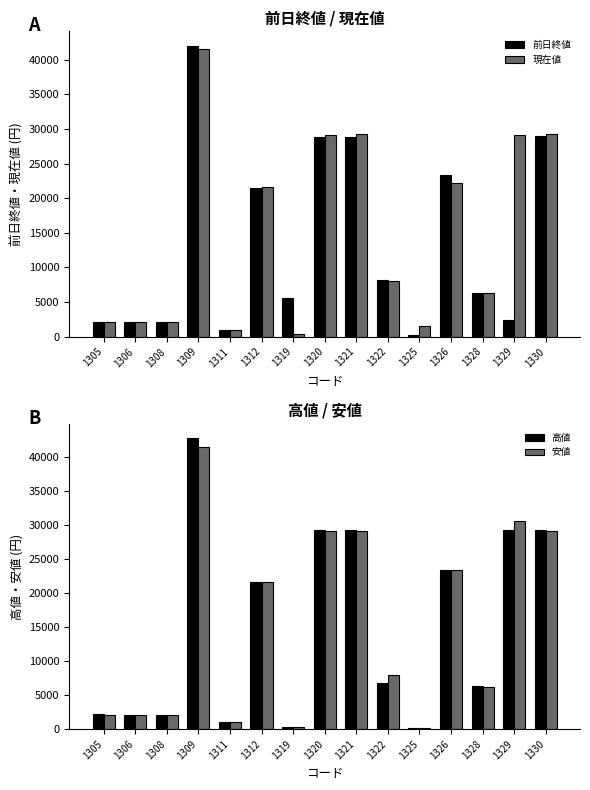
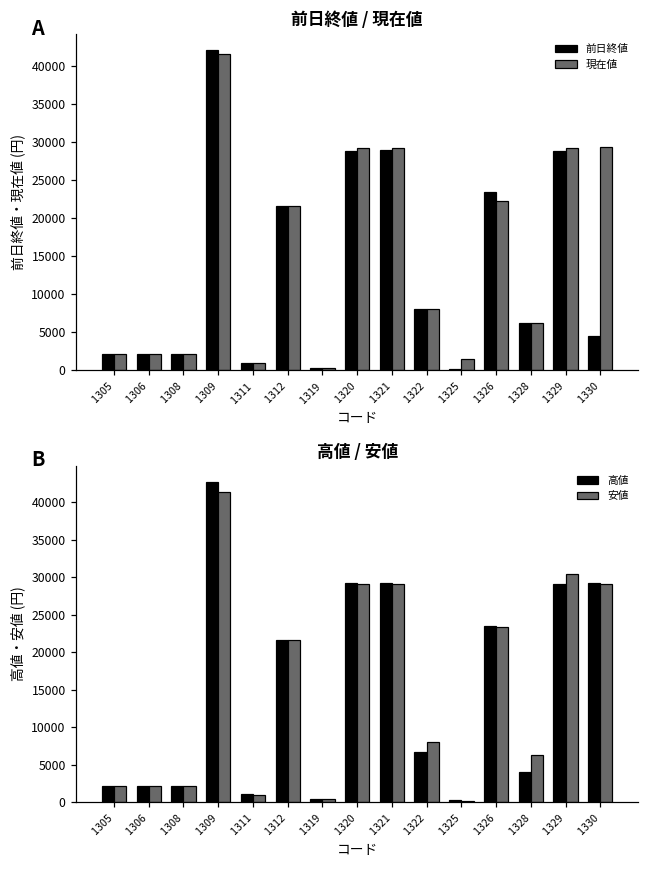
  {
    "前日終値 / 現在値": {
      "前日終値": {
        "1305": 2000,
        "1306": 2000,
        "1308": 2000,
        "1309": 42000,
        "1311": 1000,
        "1312": 22000,
-       "1319": 6000,
+       "1319": 0,
        "1320": 29000,
        "1321": 29000,
        "1322": 8000,
        "1326": 23000,
        "1328": 6000,
-       "1329": 2000,
-       "1330": 29000
+       "1329": 29000,
+       "1330": 4000
      },
      "現在値": {
        "1305": 2000,
        "1306": 2000,
        "1308": 2000,
        "1309": 42000,
        "1311": 1000,
        "1312": 22000,
        "1320": 29000,
        "1321": 29000,
        "1322": 8000,
        "1325": 2000,
        "1326": 22000,
        "1328": 6000,
        "1329": 29000,
        "1330": 29000
      }
    },
    "高値 / 安値": {
      "高値": {
        "1305": 2000,
        "1306": 2000,
        "1308": 2000,
        "1309": 43000,
        "1311": 1000,
        "1312": 22000,
        "1320": 29000,
        "1321": 29000,
        "1322": 7000,
        "1326": 23000,
-       "1328": 6000,
+       "1328": 4000,
        "1329": 29000,
        "1330": 29000
      },
      "安値": {
        "1305": 2000,
        "1306": 2000,
        "1308": 2000,
        "1309": 41000,
        "1311": 1000,
        "1312": 22000,
        "1320": 29000,
        "1321": 29000,
        "1322": 8000,
        "1326": 23000,
        "1328": 6000,
        "1329": 31000,
        "1330": 29000
      }
    }
  }
